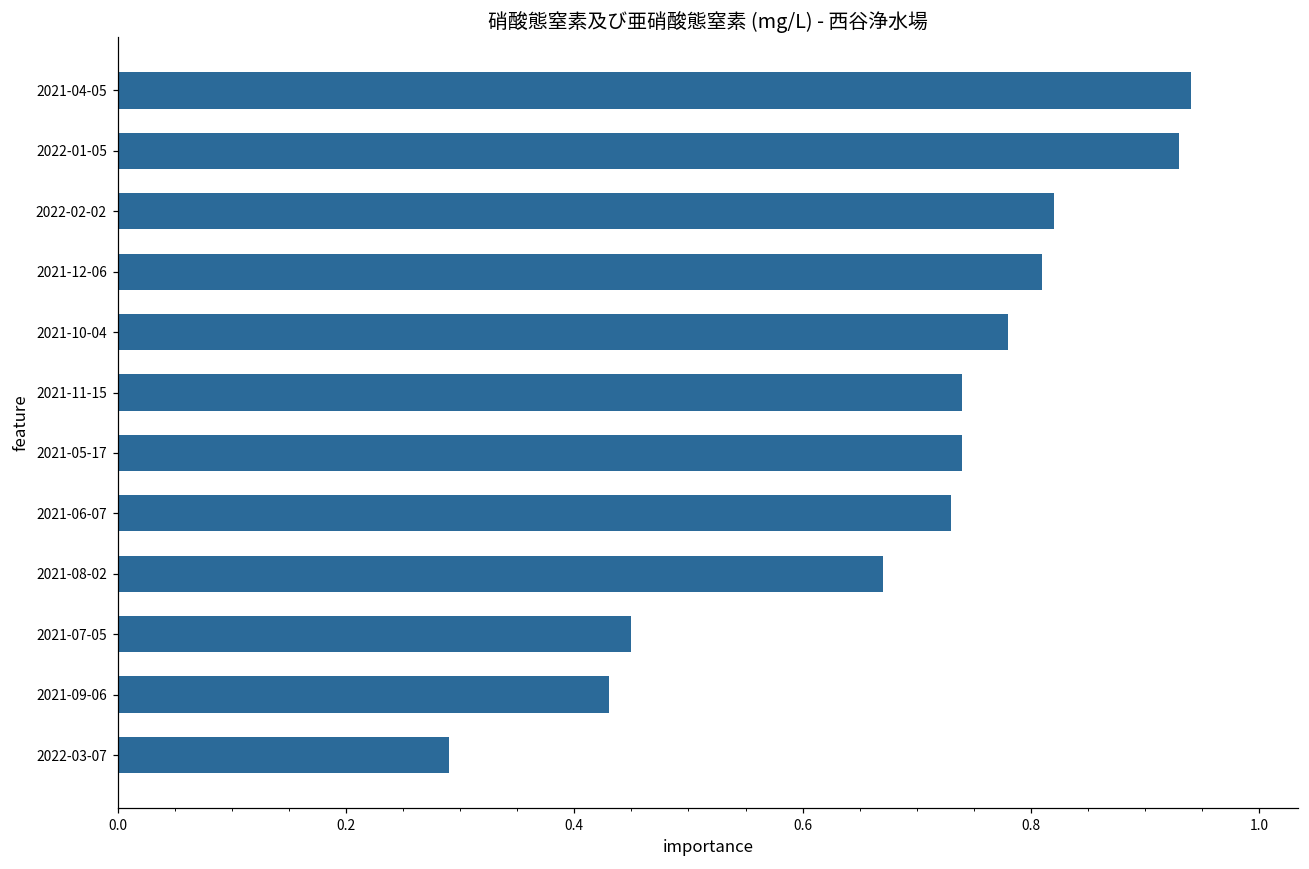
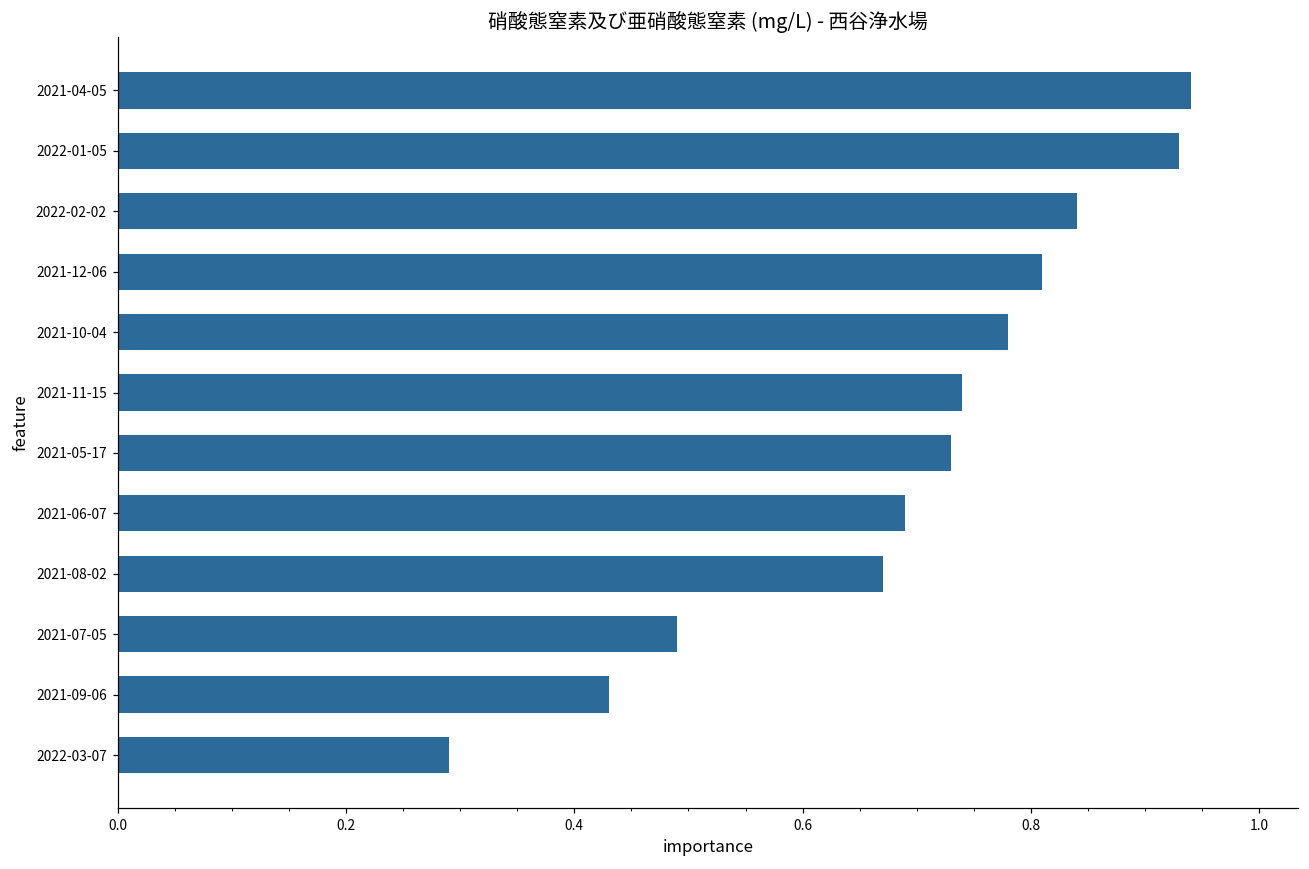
  {
    "2021-04-05": 0.94,
    "2022-01-05": 0.93,
-   "2022-02-02": 0.82,
+   "2022-02-02": 0.84,
    "2021-12-06": 0.81,
    "2021-10-04": 0.78,
    "2021-11-15": 0.74,
-   "2021-05-17": 0.74,
-   "2021-06-07": 0.73,
+   "2021-05-17": 0.73,
+   "2021-06-07": 0.69,
    "2021-08-02": 0.67,
-   "2021-07-05": 0.45,
+   "2021-07-05": 0.49,
    "2021-09-06": 0.43,
    "2022-03-07": 0.29
  }
